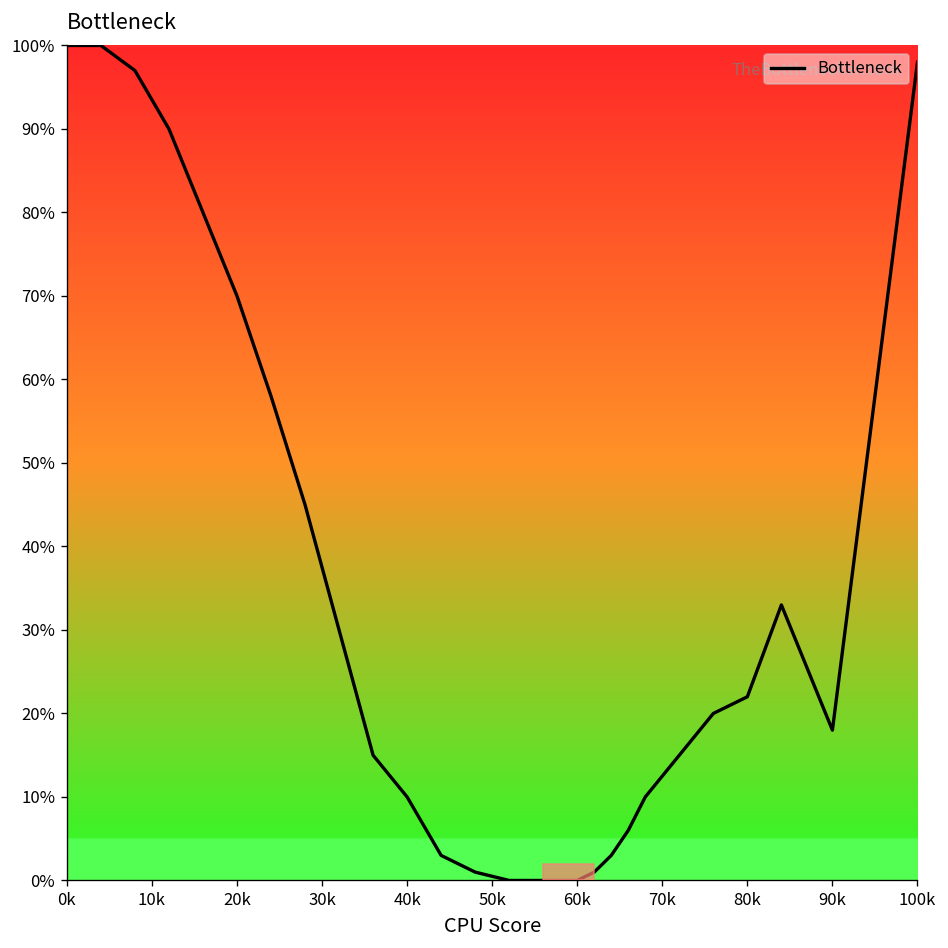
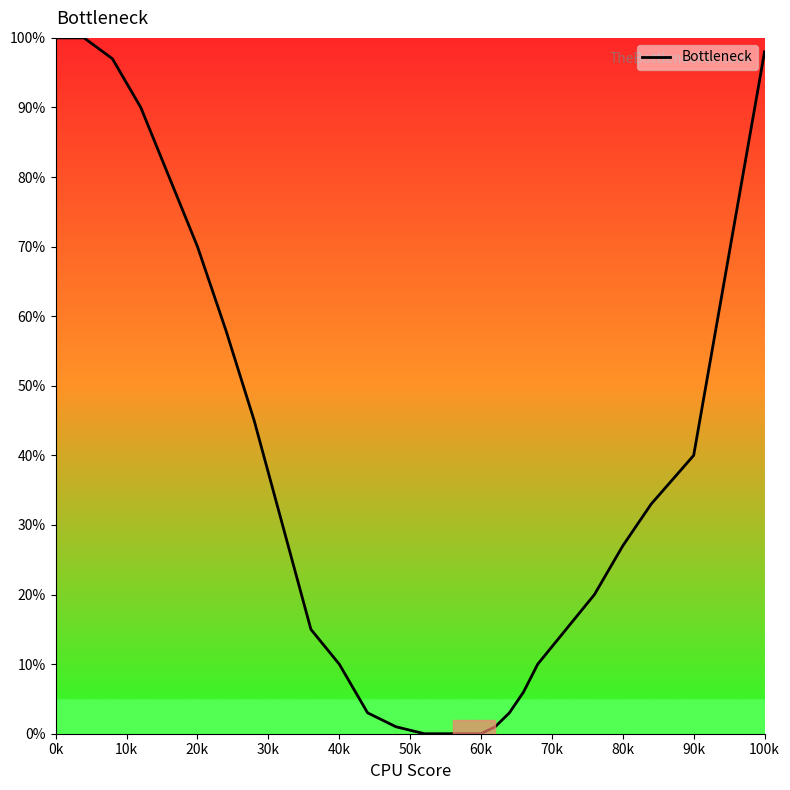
  {
    "0k": "100%",
    "20k": "70%",
    "40k": "10%",
-   "80k": "22%",
-   "90k": "18%",
+   "80k": "27%",
+   "90k": "40%",
    "100k": "98%"
  }
